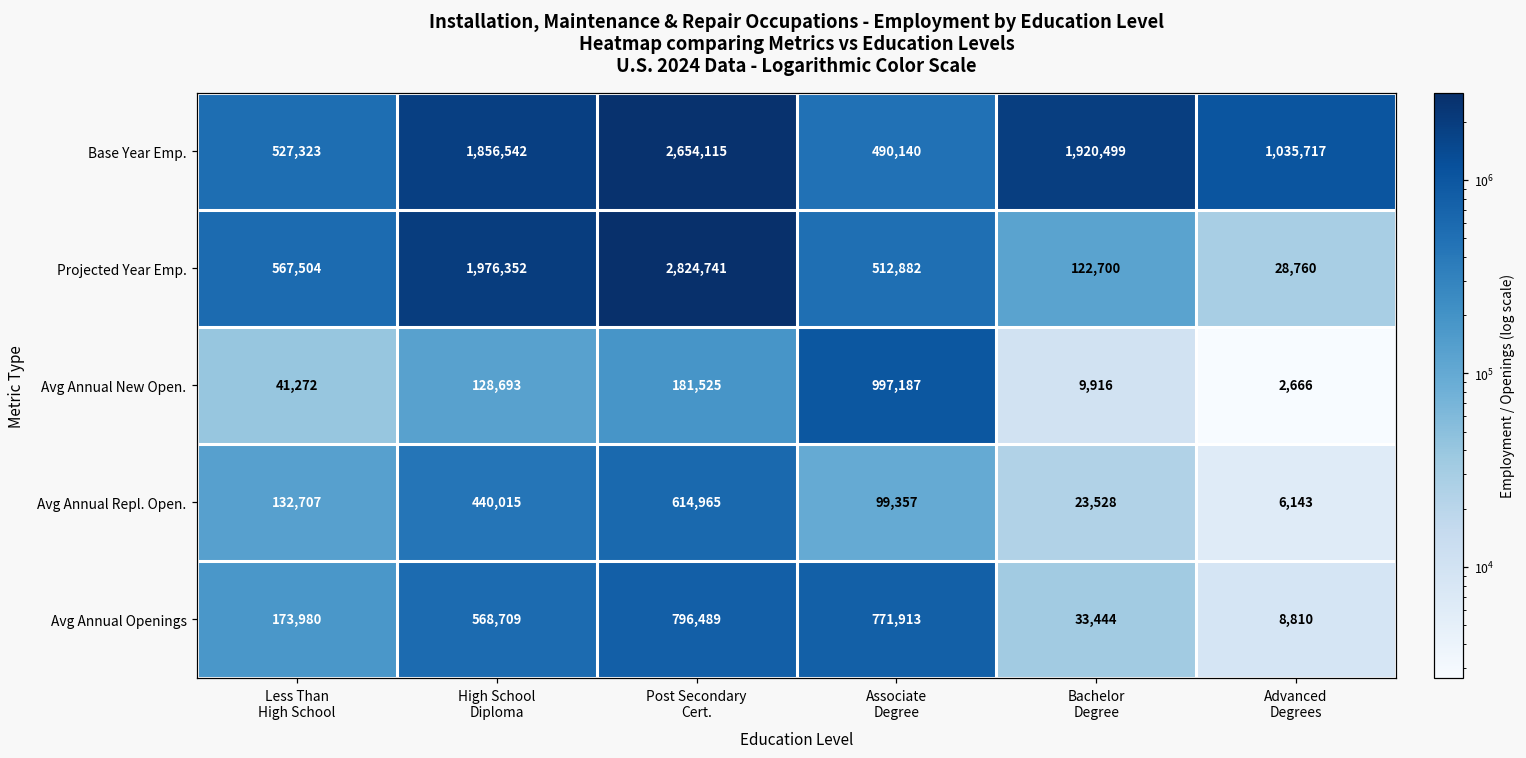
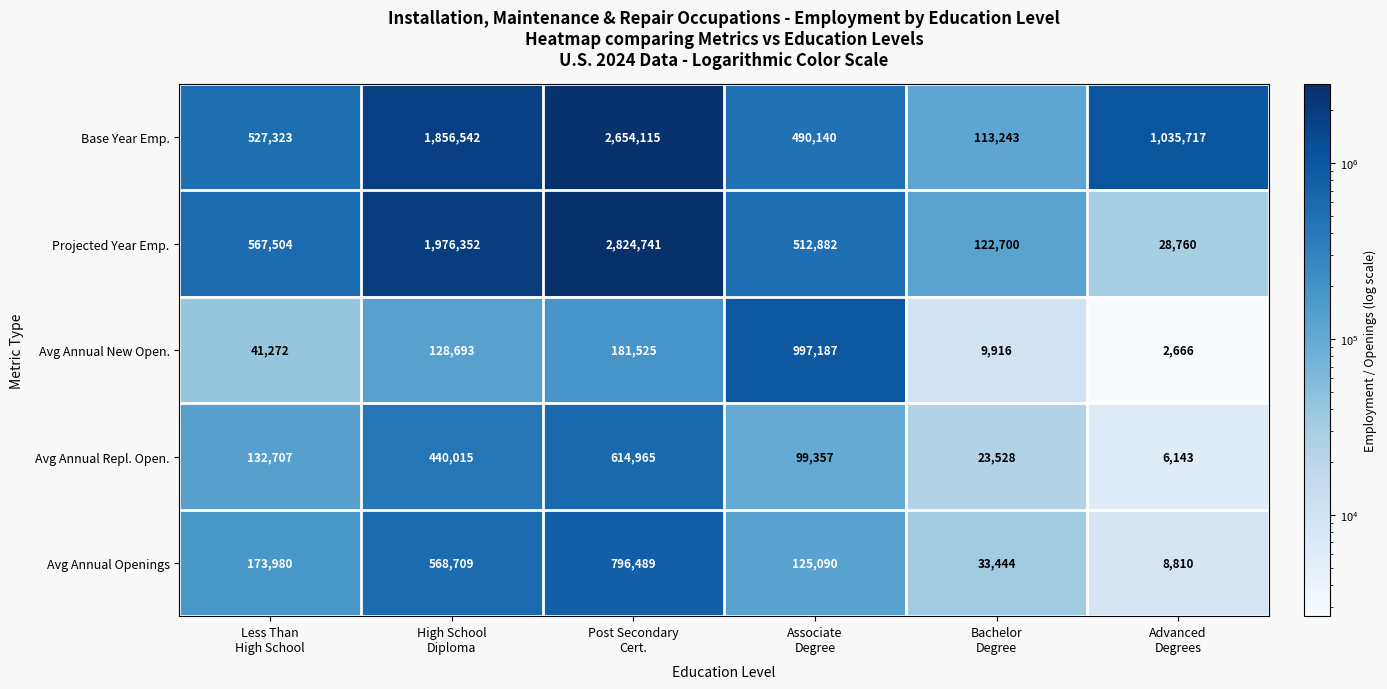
  {
    "Base Year Emp.": {
      "Less Than High School": "527,323",
      "High School Diploma": "1,856,542",
      "Post Secondary Cert.": "2,654,115",
      "Associate Degree": "490,140",
-     "Bachelor Degree": "1,920,499",
+     "Bachelor Degree": "113,243",
      "Advanced Degrees": "1,035,717"
    },
    "Projected Year Emp.": {
      "Less Than High School": "567,504",
      "High School Diploma": "1,976,352",
      "Post Secondary Cert.": "2,824,741",
      "Associate Degree": "512,882",
      "Bachelor Degree": "122,700",
      "Advanced Degrees": "28,760"
    },
    "Avg Annual New Open.": {
      "Less Than High School": "41,272",
      "High School Diploma": "128,693",
      "Post Secondary Cert.": "181,525",
      "Associate Degree": "997,187",
      "Bachelor Degree": "9,916",
      "Advanced Degrees": "2,666"
    },
    "Avg Annual Repl. Open.": {
      "Less Than High School": "132,707",
      "High School Diploma": "440,015",
      "Post Secondary Cert.": "614,965",
      "Associate Degree": "99,357",
      "Bachelor Degree": "23,528",
      "Advanced Degrees": "6,143"
    },
    "Avg Annual Openings": {
      "Less Than High School": "173,980",
      "High School Diploma": "568,709",
      "Post Secondary Cert.": "796,489",
-     "Associate Degree": "771,913",
+     "Associate Degree": "125,090",
      "Bachelor Degree": "33,444",
      "Advanced Degrees": "8,810"
    }
  }
